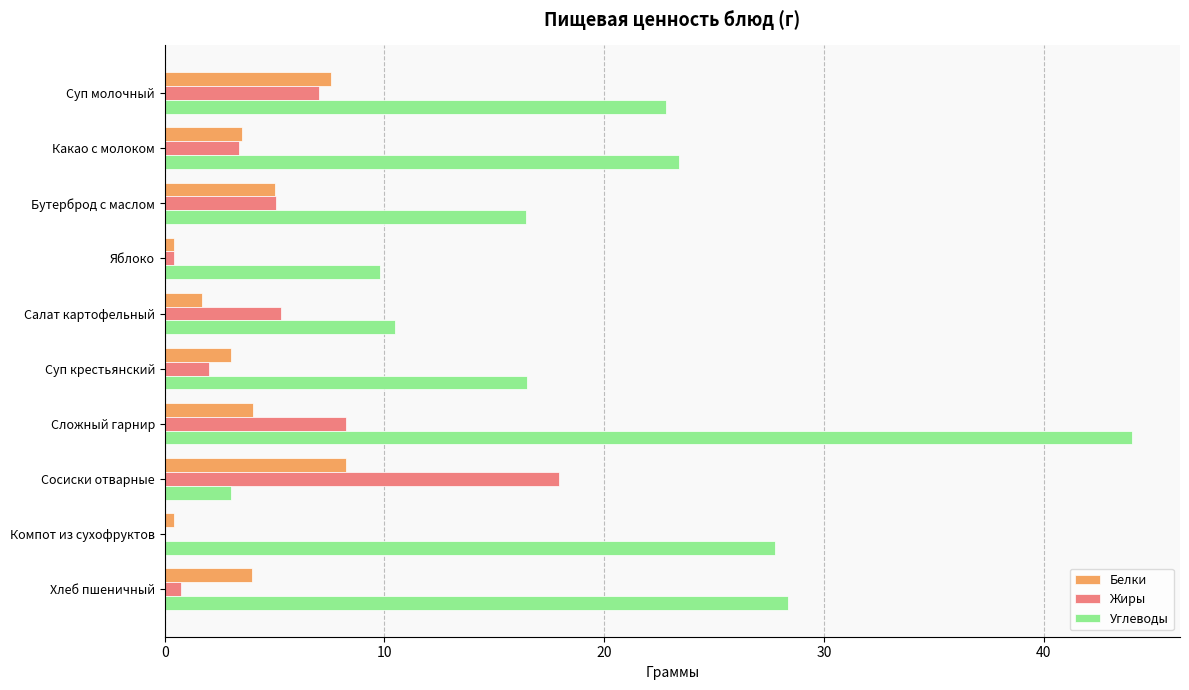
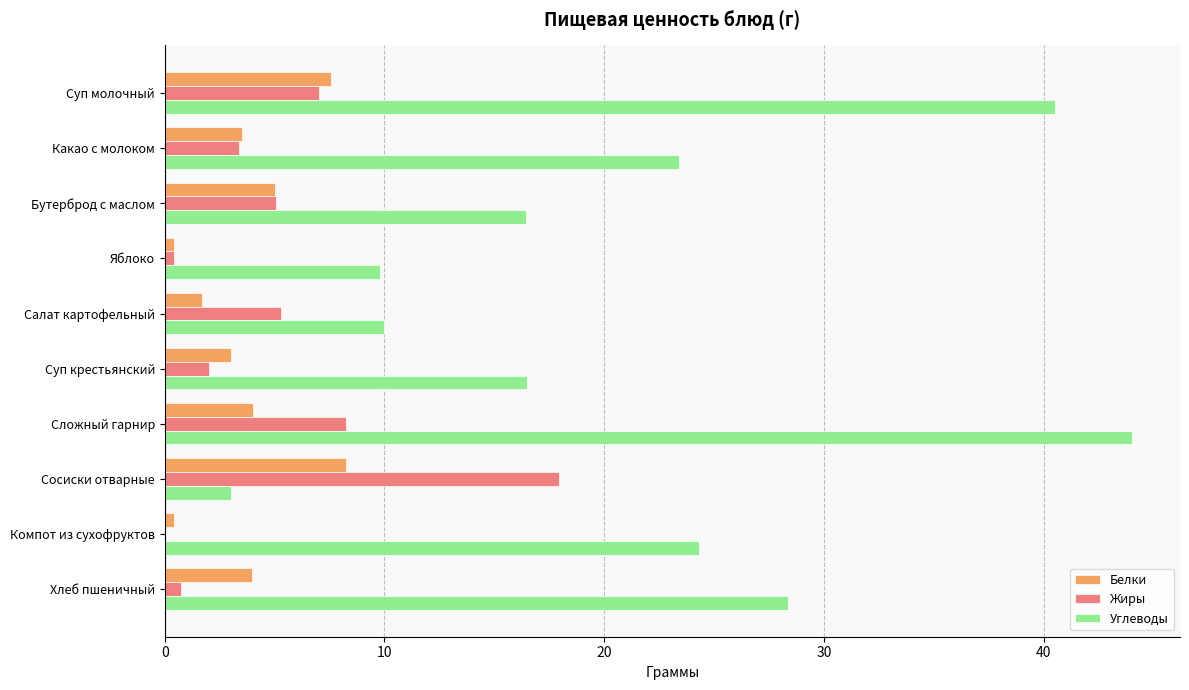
  {
    "Углеводы": {
-     "Суп молочный": 22.8,
+     "Суп молочный": 40.5,
      "Какао с молоком": 23.4,
      "Бутерброд с маслом": 16.4,
      "Яблоко": 9.8,
-     "Салат картофельный": 10.5,
+     "Салат картофельный": 10.0,
      "Суп крестьянский": 16.5,
      "Сложный гарнир": 44.0,
      "Сосиски отварные": 3.0,
-     "Компот из сухофруктов": 27.8,
+     "Компот из сухофруктов": 24.3,
      "Хлеб пшеничный": 28.4
    }
  }
